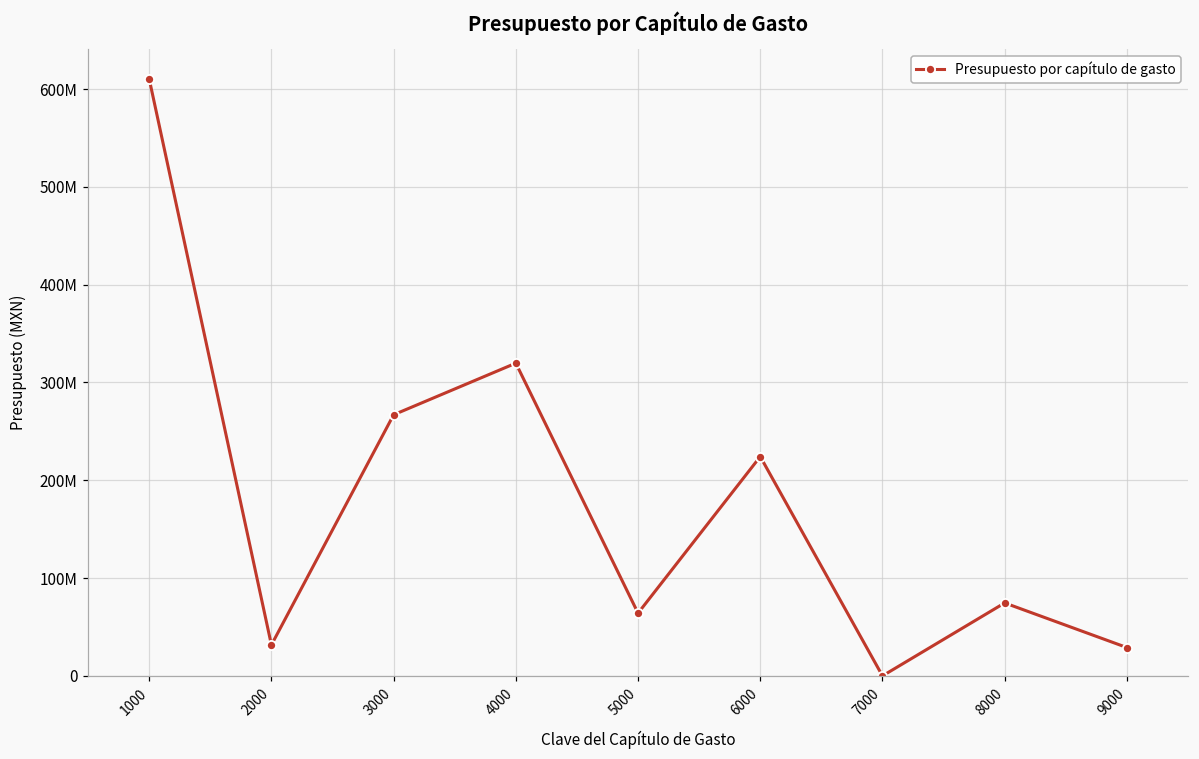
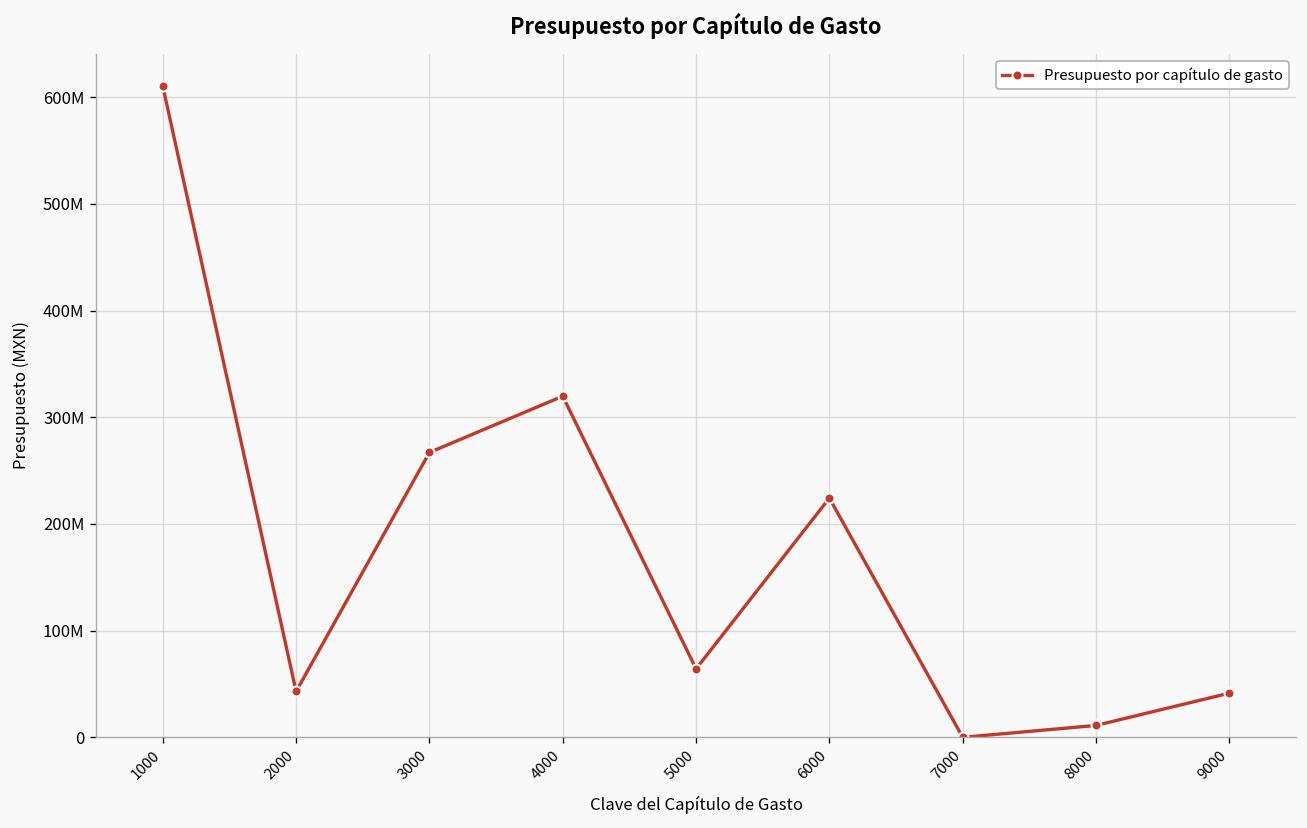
  {
    "1000": 610000000,
-   "2000": 30000000,
+   "2000": 40000000,
    "3000": 270000000,
    "4000": 320000000,
    "5000": 60000000,
    "6000": 220000000,
    "7000": 0,
-   "8000": 70000000,
-   "9000": 30000000
+   "8000": 10000000,
+   "9000": 40000000
  }
